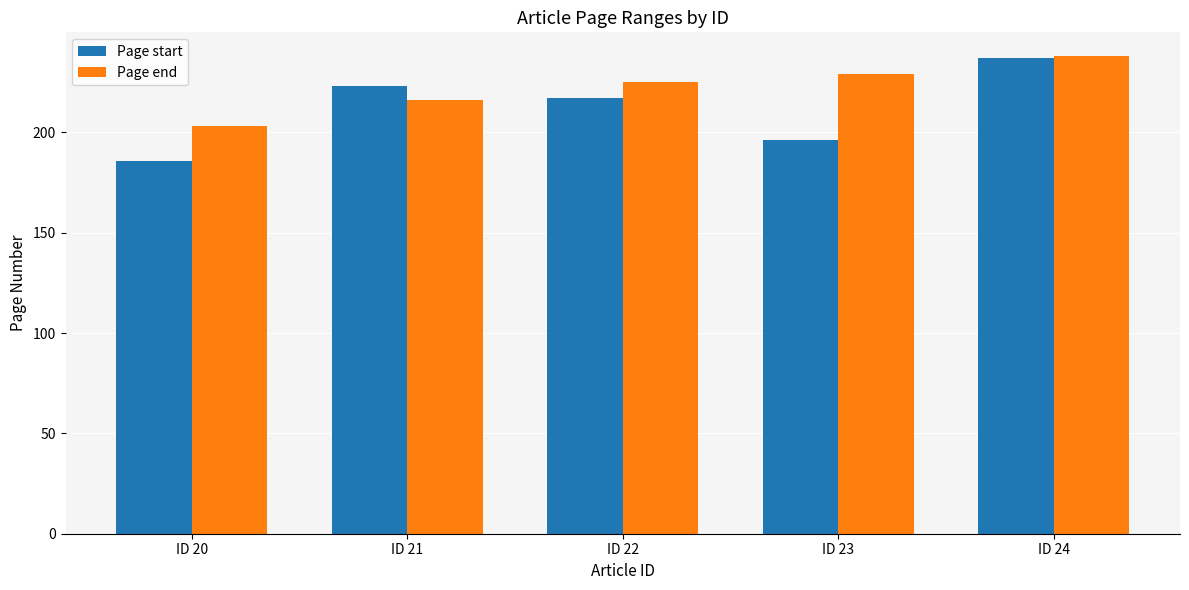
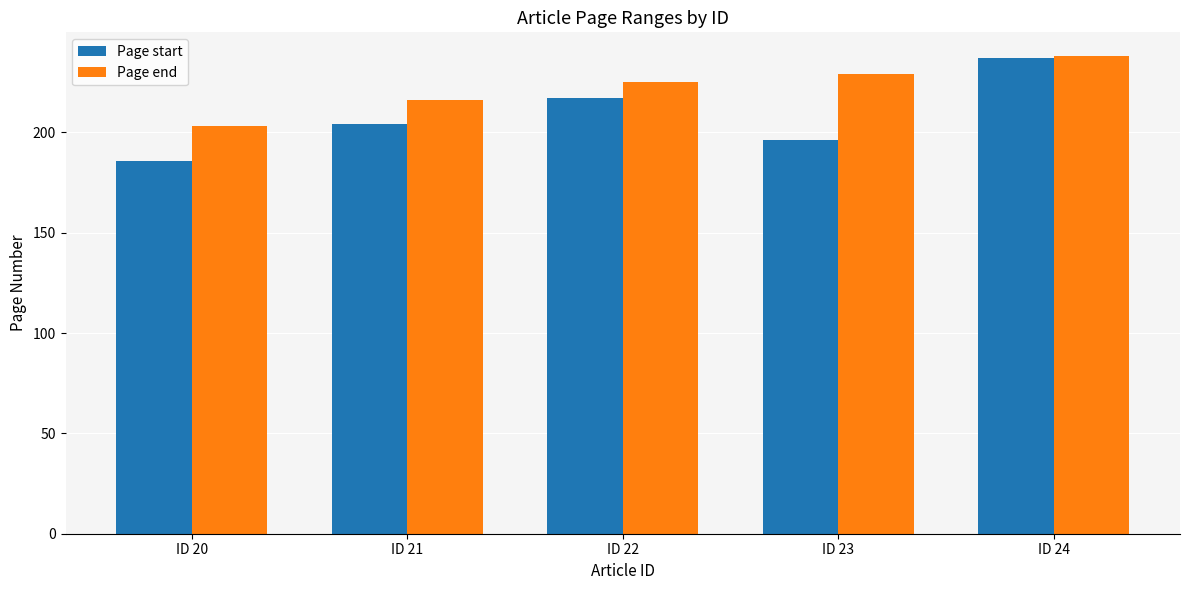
  {
    "Page start": {
      "ID 20": 186,
-     "ID 21": 223,
+     "ID 21": 204,
      "ID 22": 217,
      "ID 23": 196,
      "ID 24": 237
    },
    "Page end": {
      "ID 20": 203,
      "ID 21": 216,
      "ID 22": 225,
      "ID 23": 229,
      "ID 24": 238
    }
  }
